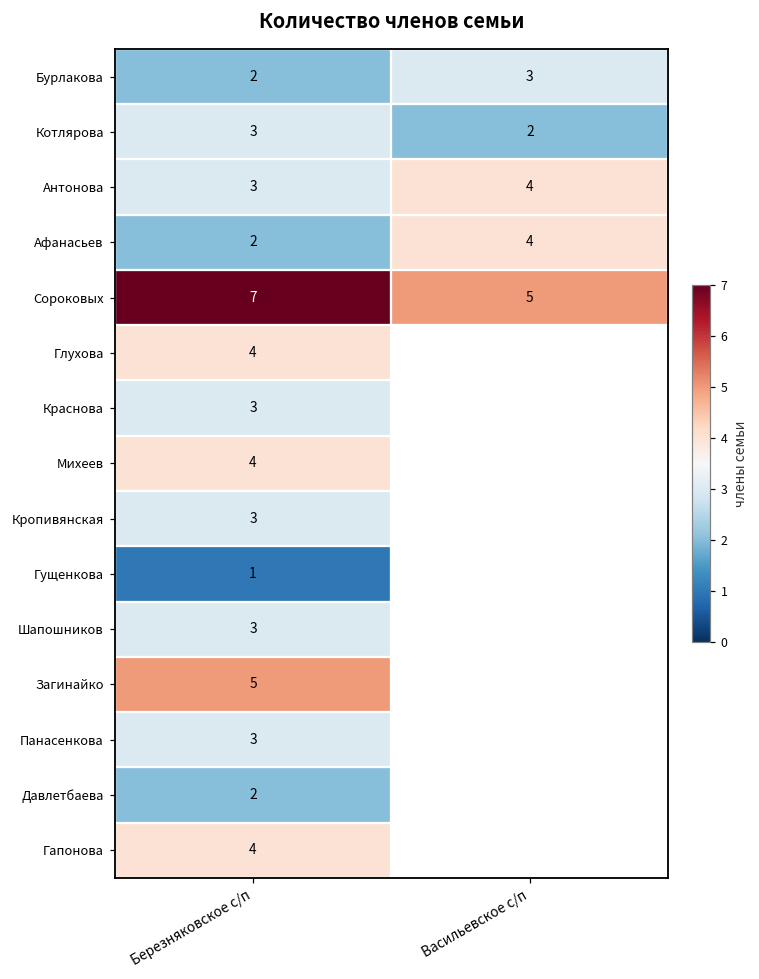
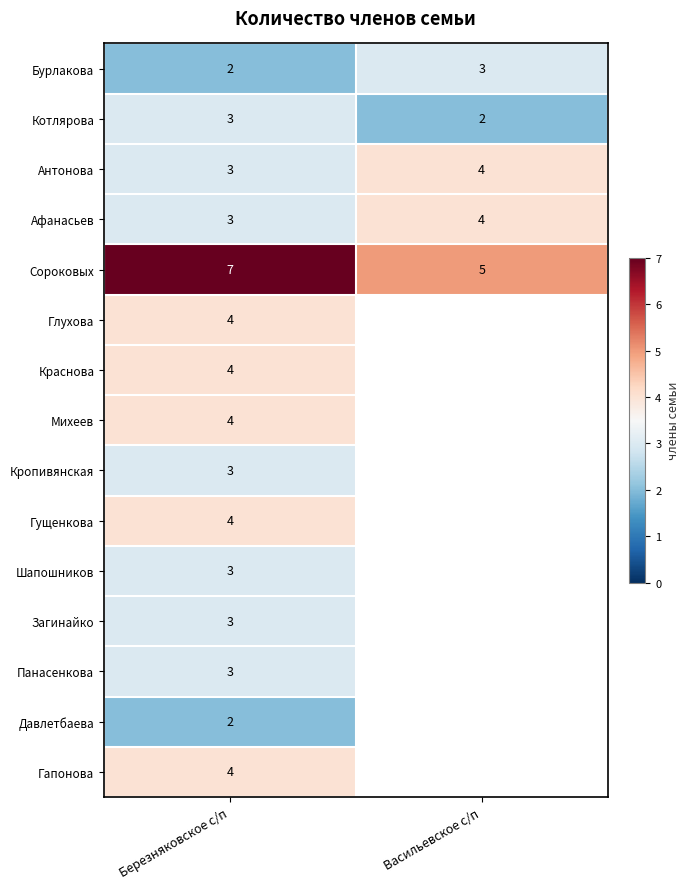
  {
    "Бурлакова": {
      "Березняковское с/п": 2,
      "Васильевское с/п": 3
    },
    "Котлярова": {
      "Березняковское с/п": 3,
      "Васильевское с/п": 2
    },
    "Антонова": {
      "Березняковское с/п": 3,
      "Васильевское с/п": 4
    },
    "Афанасьев": {
-     "Березняковское с/п": 2,
+     "Березняковское с/п": 3,
      "Васильевское с/п": 4
    },
    "Сороковых": {
      "Березняковское с/п": 7,
      "Васильевское с/п": 5
    },
    "Глухова": {
      "Березняковское с/п": 4
    },
    "Краснова": {
-     "Березняковское с/п": 3
+     "Березняковское с/п": 4
    },
    "Михеев": {
      "Березняковское с/п": 4
    },
    "Кропивянская": {
      "Березняковское с/п": 3
    },
    "Гущенкова": {
-     "Березняковское с/п": 1
+     "Березняковское с/п": 4
    },
    "Шапошников": {
      "Березняковское с/п": 3
    },
    "Загинайко": {
-     "Березняковское с/п": 5
+     "Березняковское с/п": 3
    },
    "Панасенкова": {
      "Березняковское с/п": 3
    },
    "Давлетбаева": {
      "Березняковское с/п": 2
    },
    "Гапонова": {
      "Березняковское с/п": 4
    }
  }
